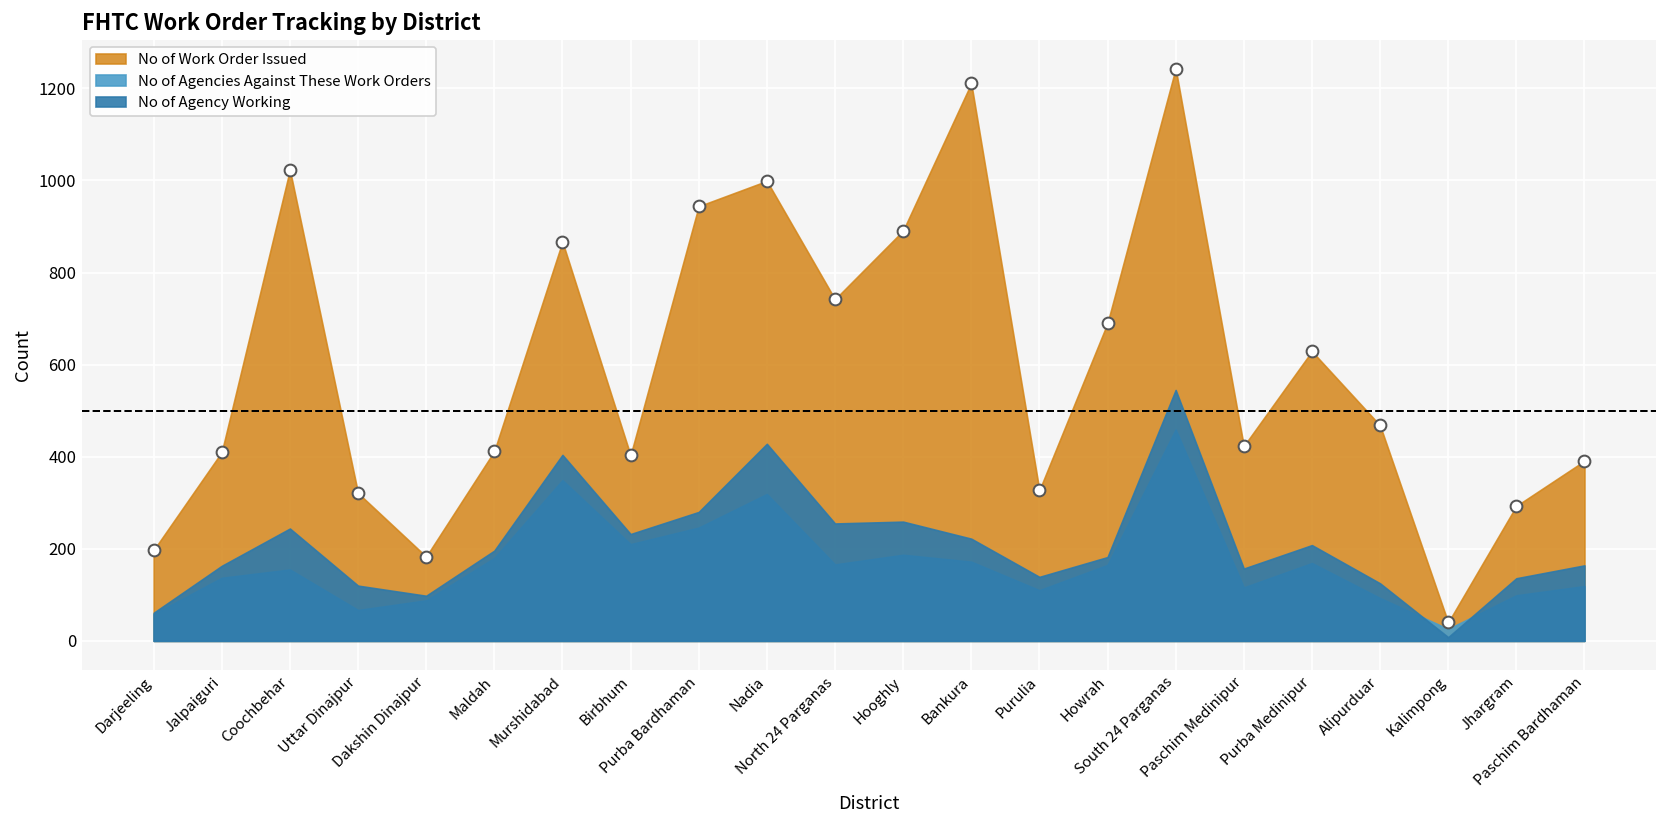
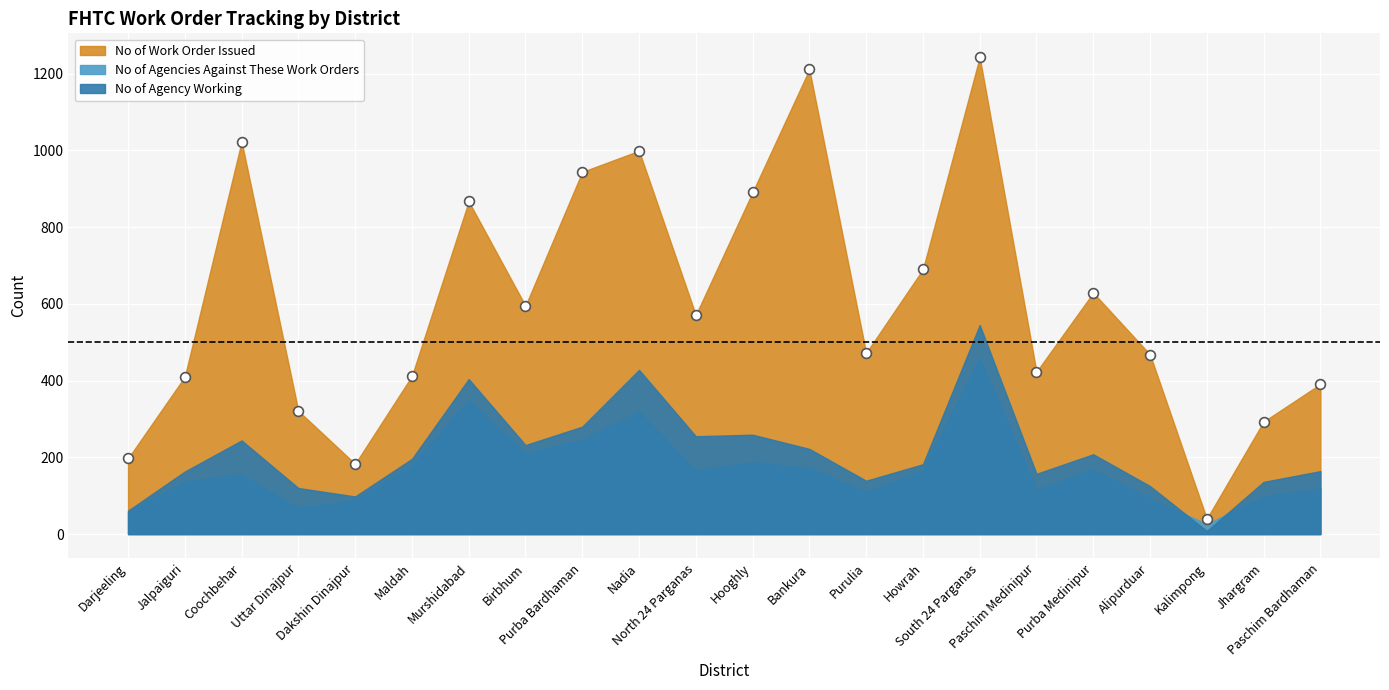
  {
    "No of Work Order Issued": {
      "Darjeeling": 200,
      "Jalpaiguri": 410,
      "Coochbehar": 1020,
      "Uttar Dinajpur": 320,
      "Dakshin Dinajpur": 180,
      "Maldah": 410,
      "Murshidabad": 870,
-     "Birbhum": 400,
+     "Birbhum": 600,
      "Purba Bardhaman": 940,
      "Nadia": 1000,
-     "North 24 Parganas": 740,
+     "North 24 Parganas": 570,
      "Hooghly": 890,
      "Bankura": 1210,
-     "Purulia": 330,
+     "Purulia": 470,
      "Howrah": 690,
      "South 24 Parganas": 1240,
      "Paschim Medinipur": 420,
      "Purba Medinipur": 630,
      "Alipurduar": 470,
      "Kalimpong": 40,
      "Jhargram": 290,
      "Paschim Bardhaman": 390
    }
  }
